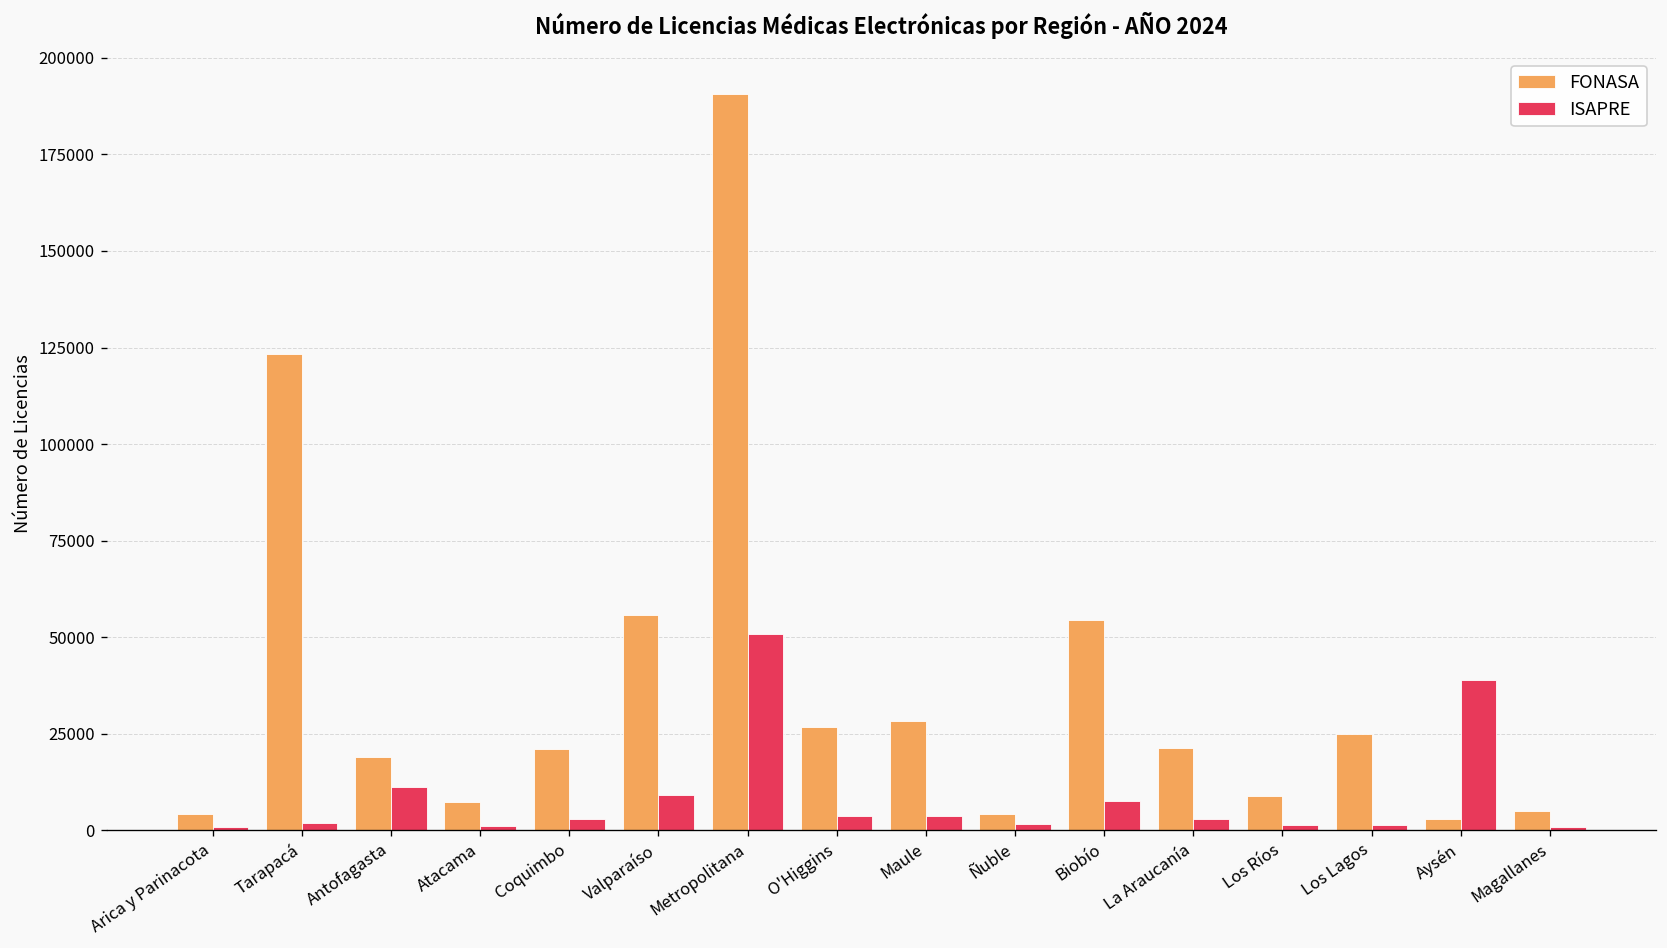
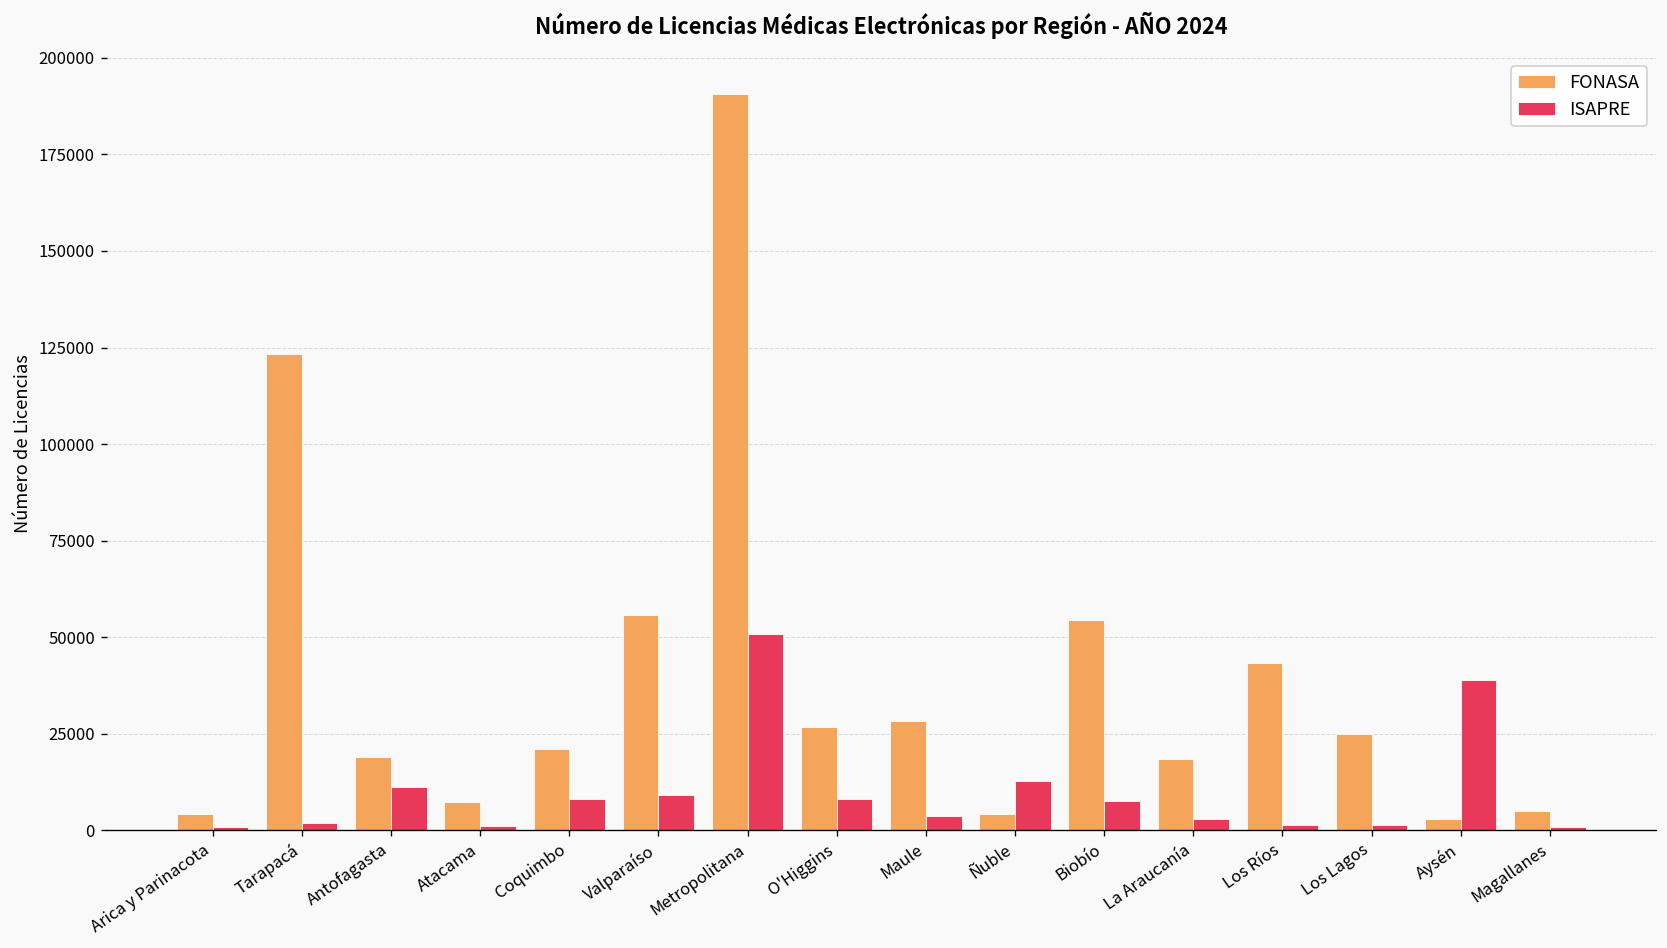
  {
    "FONASA": {
      "Arica y Parinacota": 4000,
      "Tarapacá": 123000,
      "Antofagasta": 19000,
      "Atacama": 7000,
      "Coquimbo": 21000,
      "Valparaíso": 56000,
      "Metropolitana": 191000,
      "O'Higgins": 27000,
      "Maule": 28000,
      "Ñuble": 4000,
      "Biobío": 54000,
-     "La Araucanía": 21000,
-     "Los Ríos": 9000,
+     "La Araucanía": 18000,
+     "Los Ríos": 43000,
      "Los Lagos": 25000,
      "Aysén": 3000,
      "Magallanes": 5000
    },
    "ISAPRE": {
      "Tarapacá": 2000,
      "Antofagasta": 11000,
      "Atacama": 1000,
-     "Coquimbo": 3000,
+     "Coquimbo": 8000,
      "Valparaíso": 9000,
      "Metropolitana": 51000,
-     "O'Higgins": 4000,
+     "O'Higgins": 8000,
      "Maule": 4000,
-     "Ñuble": 2000,
+     "Ñuble": 13000,
      "Biobío": 8000,
      "La Araucanía": 3000,
      "Los Ríos": 1000,
      "Los Lagos": 1000,
      "Aysén": 39000,
      "Magallanes": 1000
    }
  }
